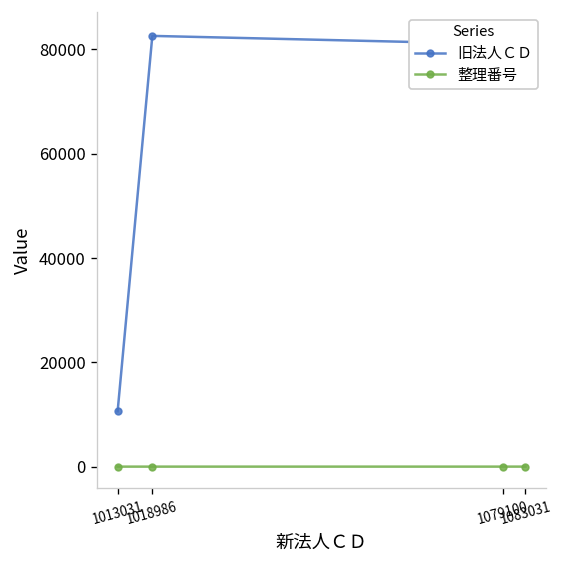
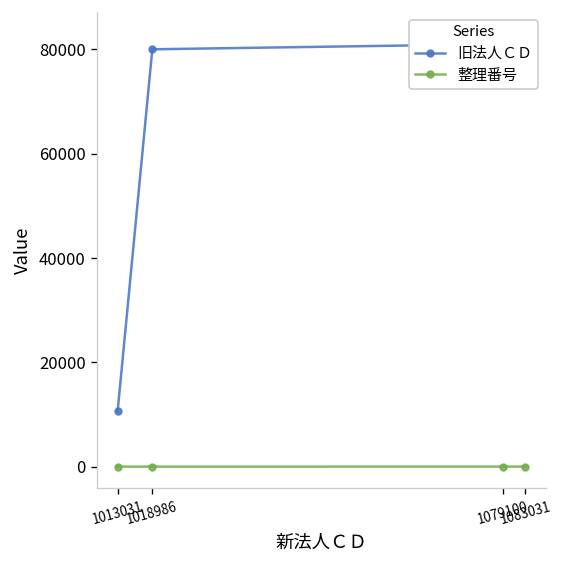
  {
    "旧法人ＣＤ": {
      "1013031": 11000,
-     "1018986": 83000
+     "1018986": 80000
    },
    "整理番号": {
      "1013031": 0,
      "1018986": 0,
      "1079100": 0,
      "1083031": 0
    }
  }
